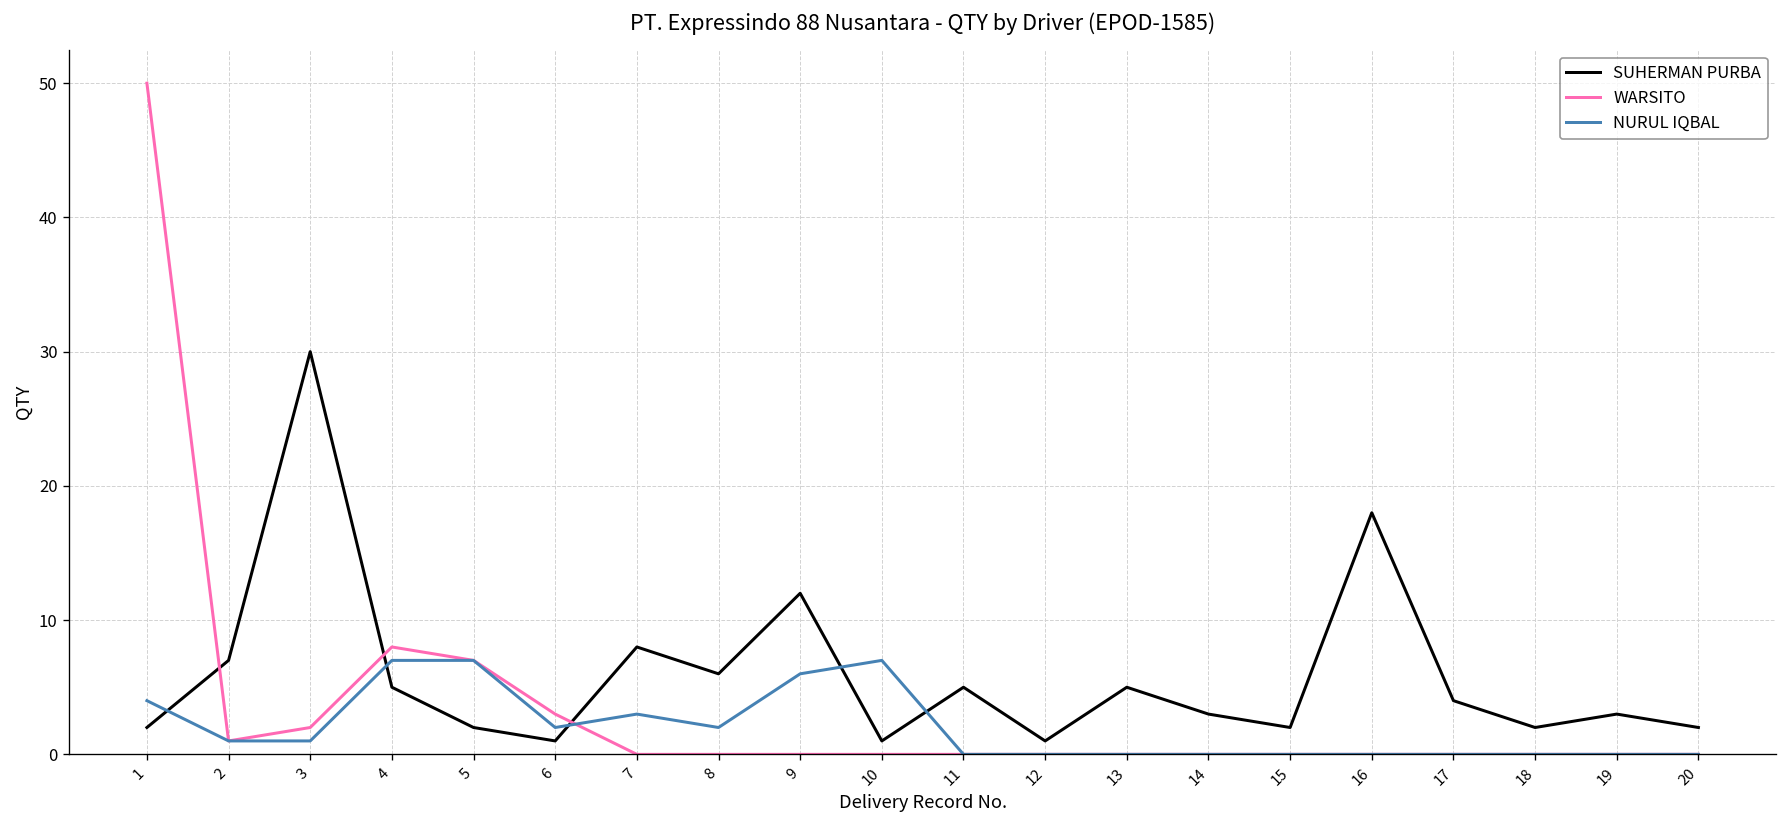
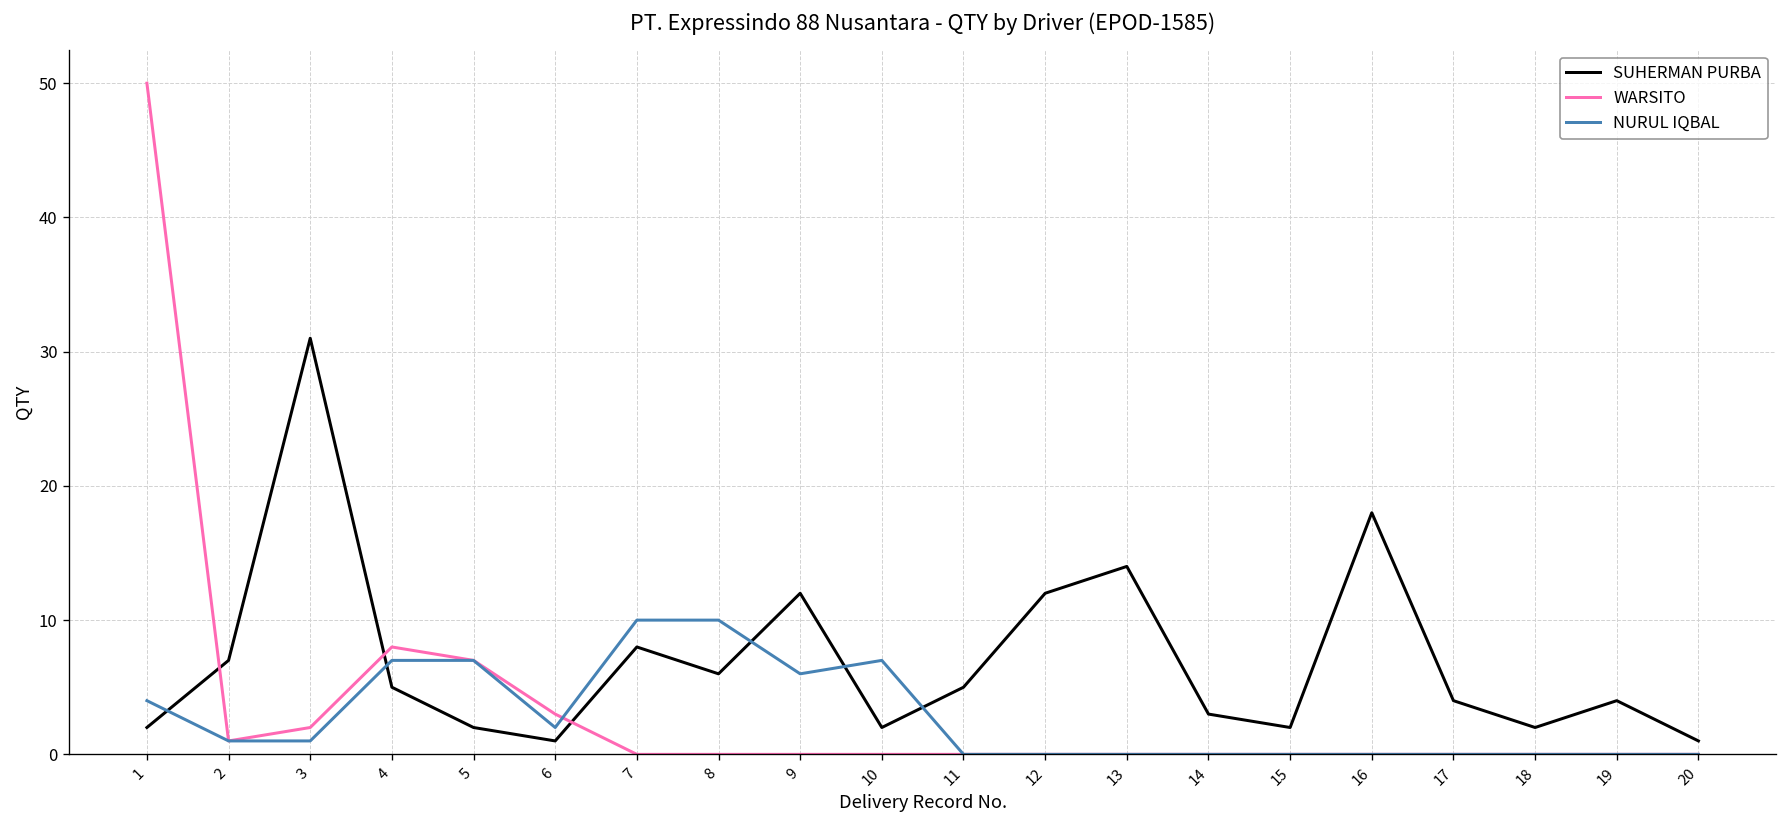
  {
    "SUHERMAN PURBA": {
      "1": 2,
      "2": 7,
-     "3": 30,
+     "3": 31,
      "4": 5,
      "5": 2,
      "6": 1,
      "7": 8,
      "8": 6,
      "9": 12,
-     "10": 1,
+     "10": 2,
      "11": 5,
-     "12": 1,
-     "13": 5,
+     "12": 12,
+     "13": 14,
      "14": 3,
      "15": 2,
      "16": 18,
      "17": 4,
      "18": 2,
-     "19": 3,
-     "20": 2
+     "19": 4,
+     "20": 1
    },
    "WARSITO": {
      "1": 50,
      "3": 2,
      "4": 8,
      "6": 3,
      "7": 0,
      "8": 0,
      "9": 0,
      "10": 0
    },
    "NURUL IQBAL": {
      "1": 4,
      "3": 1,
      "4": 7,
      "6": 2,
-     "7": 3,
-     "8": 2,
+     "7": 10,
+     "8": 10,
      "9": 6,
      "10": 7
    }
  }
